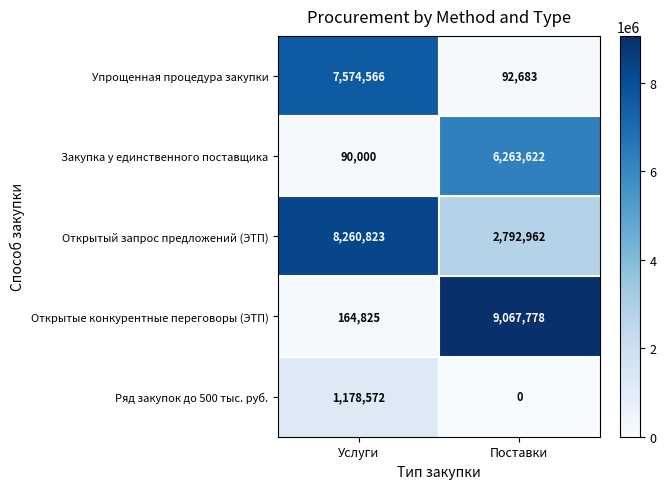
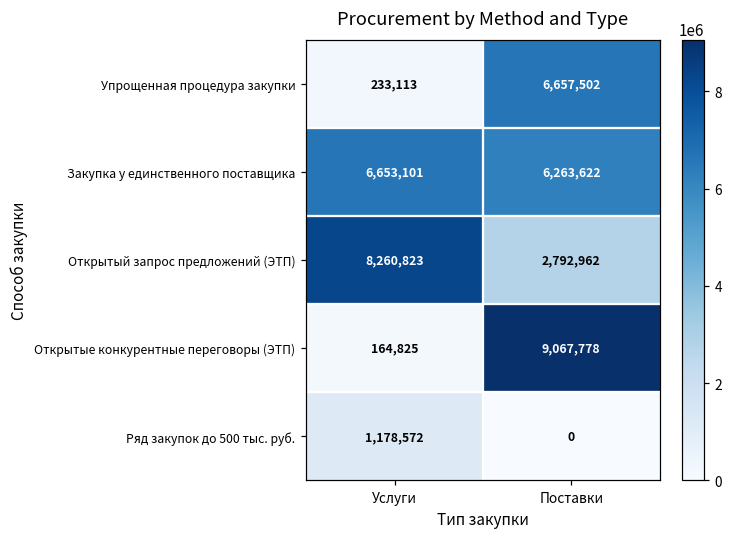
  {
    "Упрощенная процедура закупки": {
-     "Услуги": "7,574,566",
-     "Поставки": "92,683"
+     "Услуги": "233,113",
+     "Поставки": "6,657,502"
    },
    "Закупка у единственного поставщика": {
-     "Услуги": "90,000",
+     "Услуги": "6,653,101",
      "Поставки": "6,263,622"
    },
    "Открытый запрос предложений (ЭТП)": {
      "Услуги": "8,260,823",
      "Поставки": "2,792,962"
    },
    "Открытые конкурентные переговоры (ЭТП)": {
      "Услуги": "164,825",
      "Поставки": "9,067,778"
    },
    "Ряд закупок до 500 тыс. руб.": {
      "Услуги": "1,178,572",
      "Поставки": "0"
    }
  }
